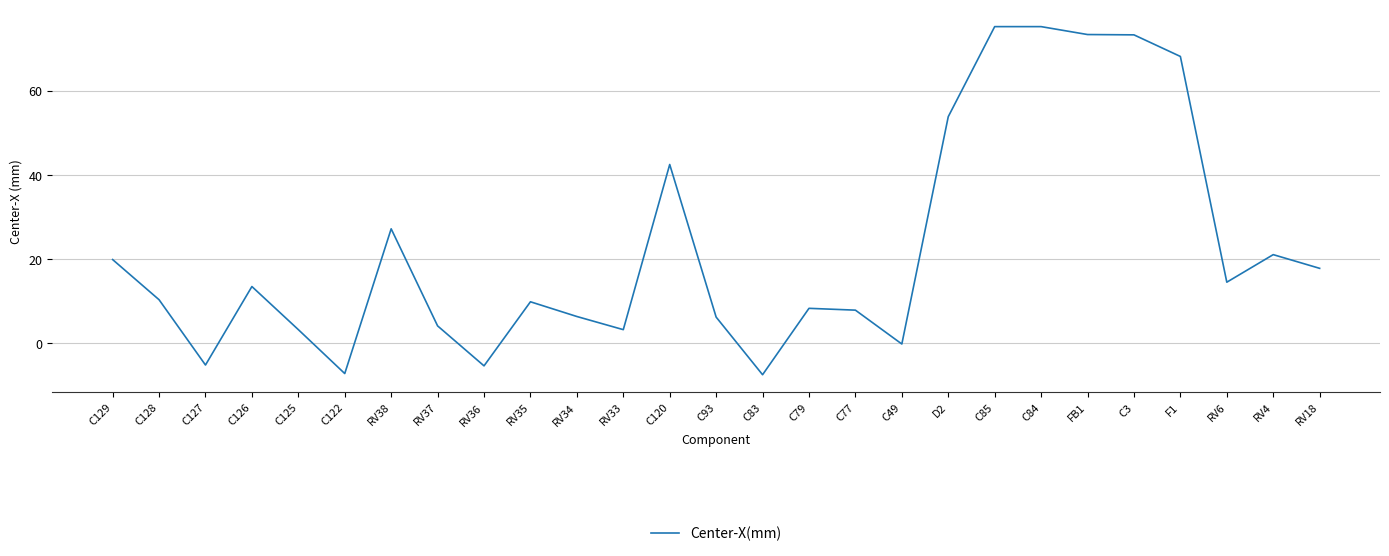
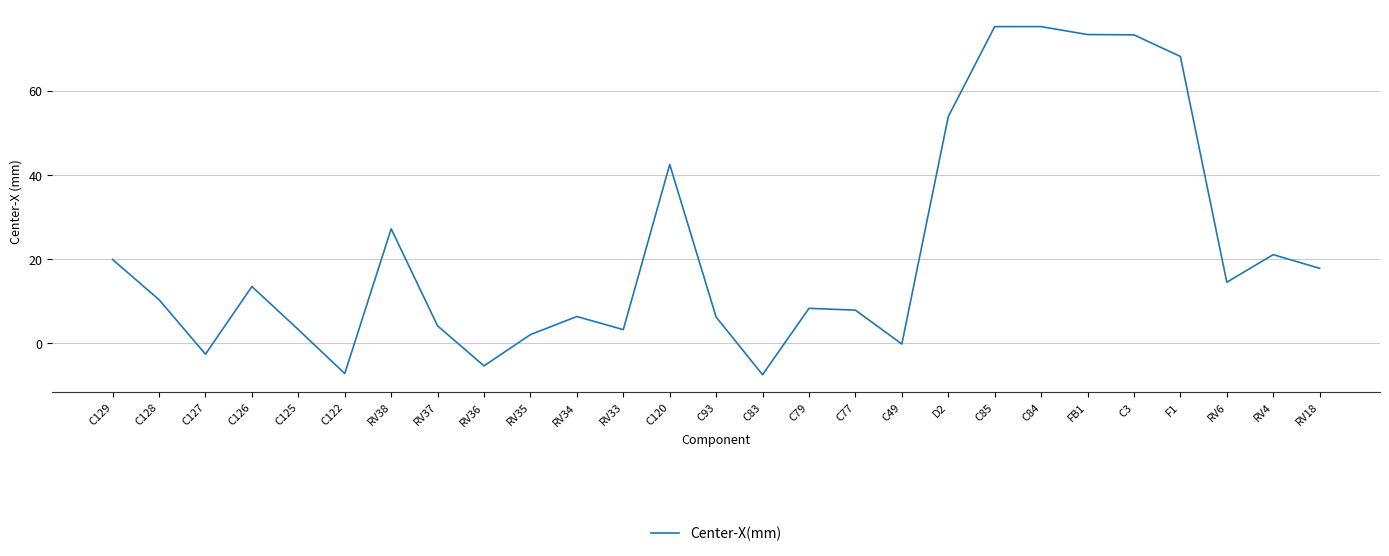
  {
    "C129": 20,
    "C128": 10,
-   "C127": -5,
+   "C127": -3,
    "C126": 13,
    "C125": 3,
    "C122": -7,
    "RV38": 27,
    "RV37": 4,
    "RV36": -5,
-   "RV35": 10,
+   "RV35": 2,
    "RV34": 6,
    "RV33": 3,
    "C120": 42,
    "C93": 6,
    "C83": -7,
    "C79": 8,
    "C77": 8,
    "C49": 0,
    "D2": 54,
    "C85": 75,
    "C84": 75,
    "FB1": 73,
    "C3": 73,
    "F1": 68,
    "RV6": 14,
    "RV4": 21,
    "RV18": 18
  }
